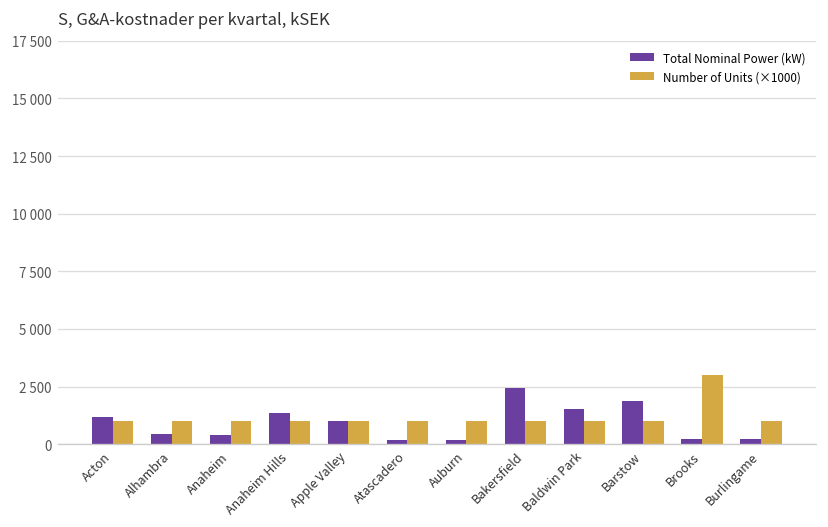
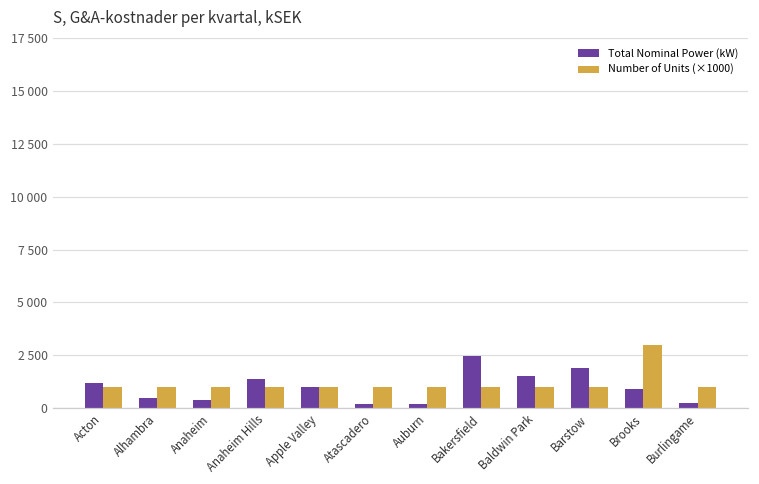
  {
    "Total Nominal Power (kW)": {
      "Acton": 1200,
      "Alhambra": 500,
      "Anaheim": 400,
      "Anaheim Hills": 1400,
      "Apple Valley": 1000,
      "Atascadero": 200,
      "Auburn": 200,
      "Bakersfield": 2500,
      "Baldwin Park": 1500,
      "Barstow": 1900,
-     "Brooks": 200,
+     "Brooks": 900,
      "Burlingame": 200
    },
    "Number of Units (×1000)": {
      "Acton": 1000,
      "Alhambra": 1000,
      "Anaheim": 1000,
      "Anaheim Hills": 1000,
      "Apple Valley": 1000,
      "Atascadero": 1000,
      "Auburn": 1000,
      "Bakersfield": 1000,
      "Baldwin Park": 1000,
      "Barstow": 1000,
      "Brooks": 3000,
      "Burlingame": 1000
    }
  }
